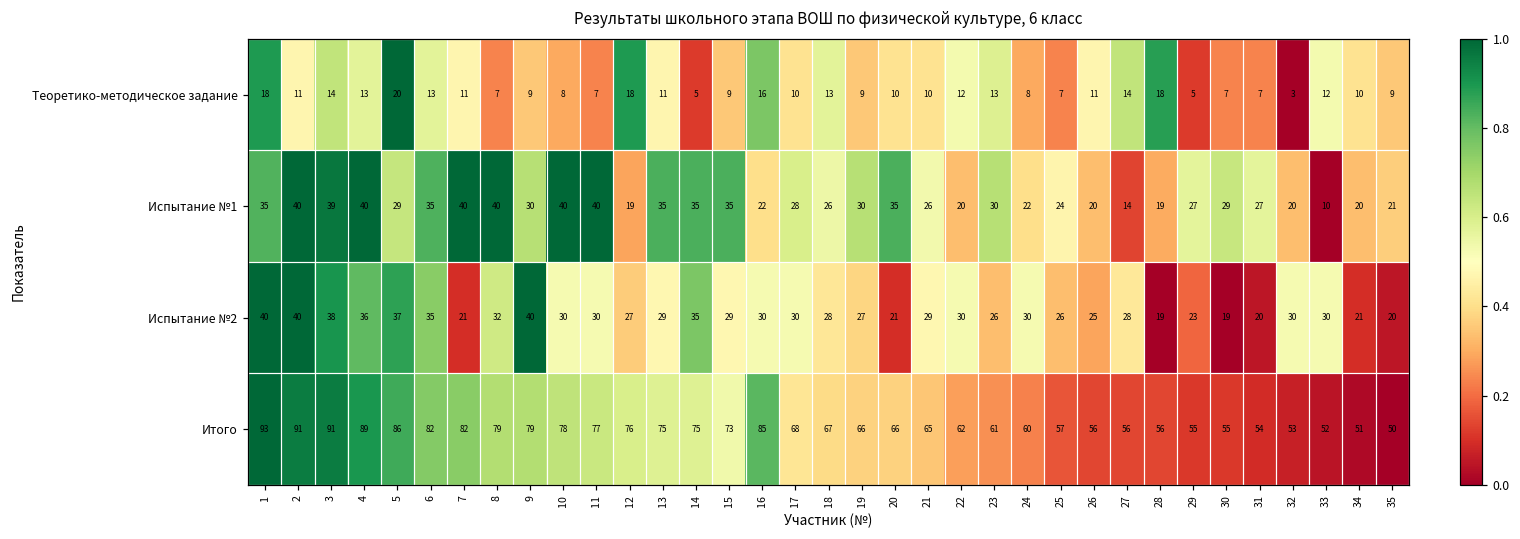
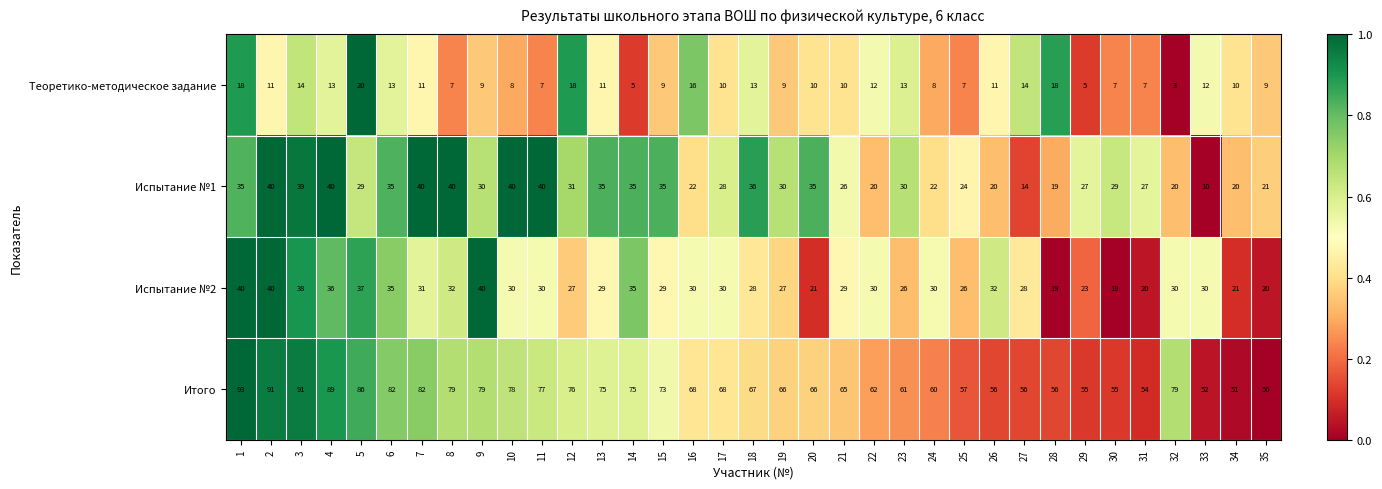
  {
    "Теоретико-методическое задание": {
      "1": 18,
      "2": 11,
      "3": 14,
      "4": 13,
      "5": 20,
      "6": 13,
      "7": 11,
      "8": 7,
      "9": 9,
      "10": 8,
      "11": 7,
      "12": 18,
      "13": 11,
      "14": 5,
      "15": 9,
      "16": 16,
      "17": 10,
      "18": 13,
      "19": 9,
      "20": 10,
      "21": 10,
      "22": 12,
      "23": 13,
      "24": 8,
      "25": 7,
      "26": 11,
      "27": 14,
      "28": 18,
      "29": 5,
      "30": 7,
      "31": 7,
      "32": 3,
      "33": 12,
      "34": 10,
      "35": 9
    },
    "Испытание №1": {
      "1": 35,
      "2": 40,
      "3": 39,
      "4": 40,
      "5": 29,
      "6": 35,
      "7": 40,
      "8": 40,
      "9": 30,
      "10": 40,
      "11": 40,
-     "12": 19,
+     "12": 31,
      "13": 35,
      "14": 35,
      "15": 35,
      "16": 22,
      "17": 28,
-     "18": 26,
+     "18": 36,
      "19": 30,
      "20": 35,
      "21": 26,
      "22": 20,
      "23": 30,
      "24": 22,
      "25": 24,
      "26": 20,
      "27": 14,
      "28": 19,
      "29": 27,
      "30": 29,
      "31": 27,
      "32": 20,
      "33": 10,
      "34": 20,
      "35": 21
    },
    "Испытание №2": {
      "1": 40,
      "2": 40,
      "3": 38,
      "4": 36,
      "5": 37,
      "6": 35,
-     "7": 21,
+     "7": 31,
      "8": 32,
      "9": 40,
      "10": 30,
      "11": 30,
      "12": 27,
      "13": 29,
      "14": 35,
      "15": 29,
      "16": 30,
      "17": 30,
      "18": 28,
      "19": 27,
      "20": 21,
      "21": 29,
      "22": 30,
      "23": 26,
      "24": 30,
      "25": 26,
-     "26": 25,
+     "26": 32,
      "27": 28,
      "28": 19,
      "29": 23,
      "30": 19,
      "31": 20,
      "32": 30,
      "33": 30,
      "34": 21,
      "35": 20
    },
    "Итого": {
      "1": 93,
      "2": 91,
      "3": 91,
      "4": 89,
      "5": 86,
      "6": 82,
      "7": 82,
      "8": 79,
      "9": 79,
      "10": 78,
      "11": 77,
      "12": 76,
      "13": 75,
      "14": 75,
      "15": 73,
-     "16": 85,
+     "16": 68,
      "17": 68,
      "18": 67,
      "19": 66,
      "20": 66,
      "21": 65,
      "22": 62,
      "23": 61,
      "24": 60,
      "25": 57,
      "26": 56,
      "27": 56,
      "28": 56,
      "29": 55,
      "30": 55,
      "31": 54,
-     "32": 53,
+     "32": 79,
      "33": 52,
      "34": 51,
      "35": 50
    }
  }
